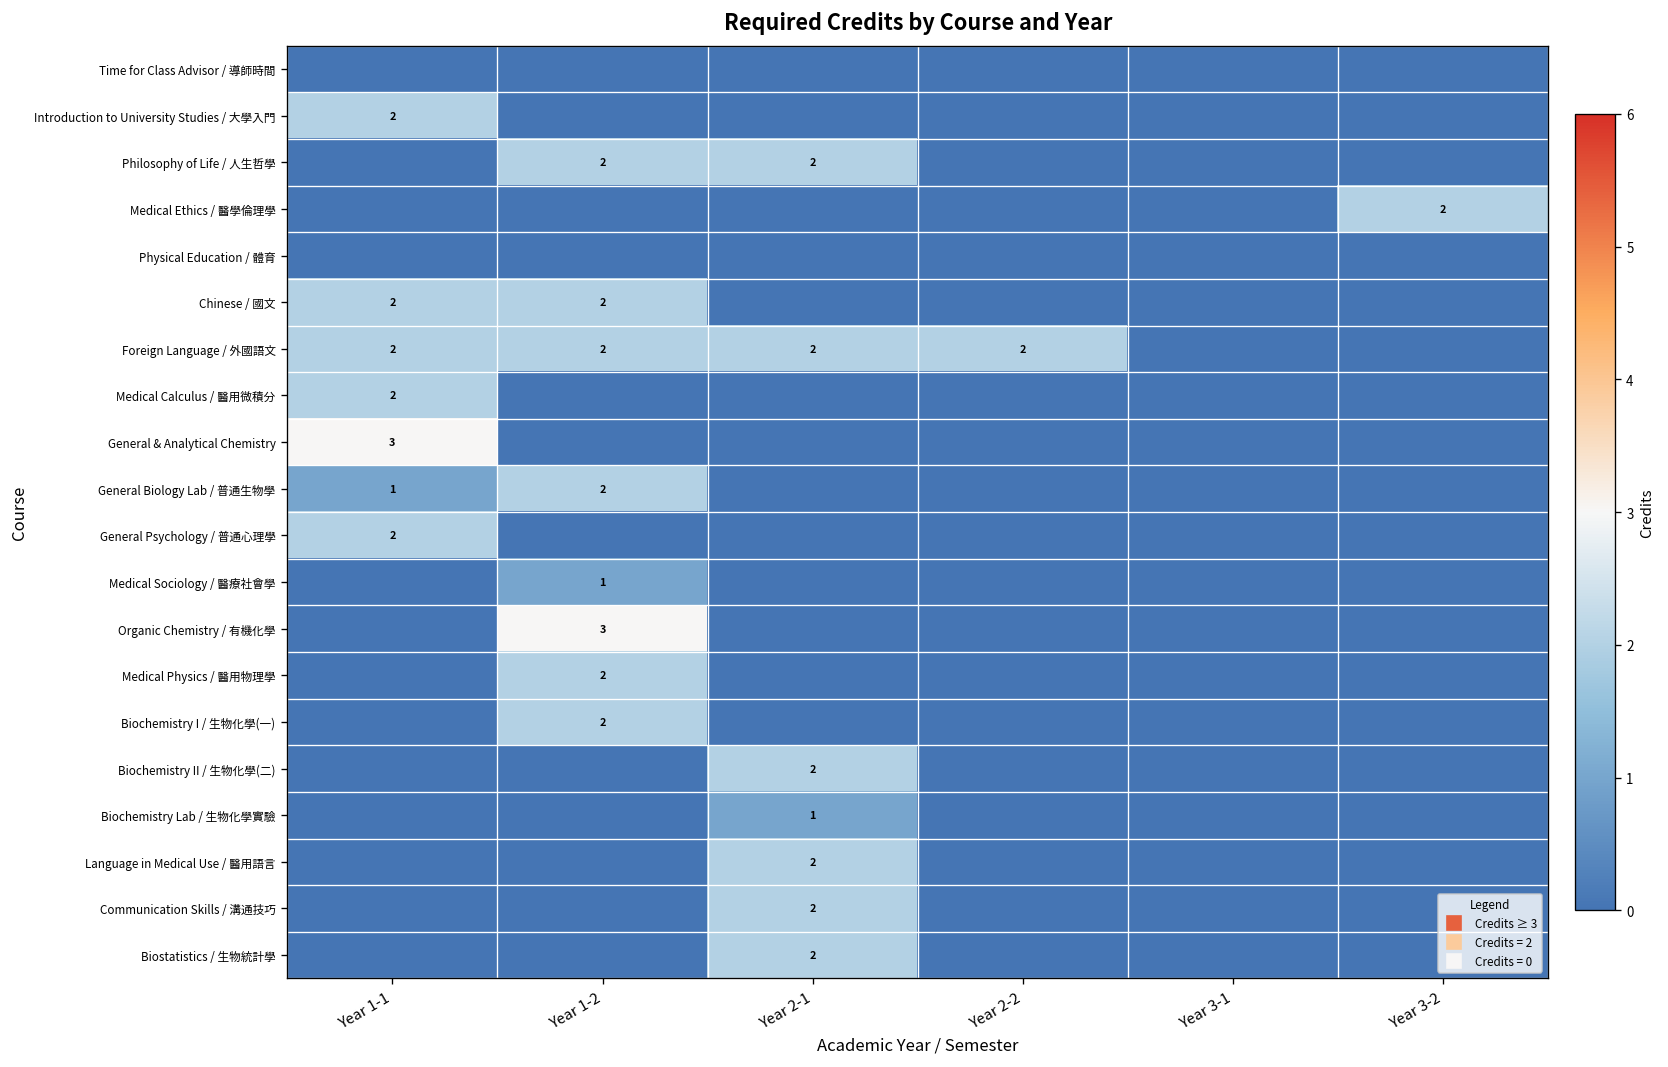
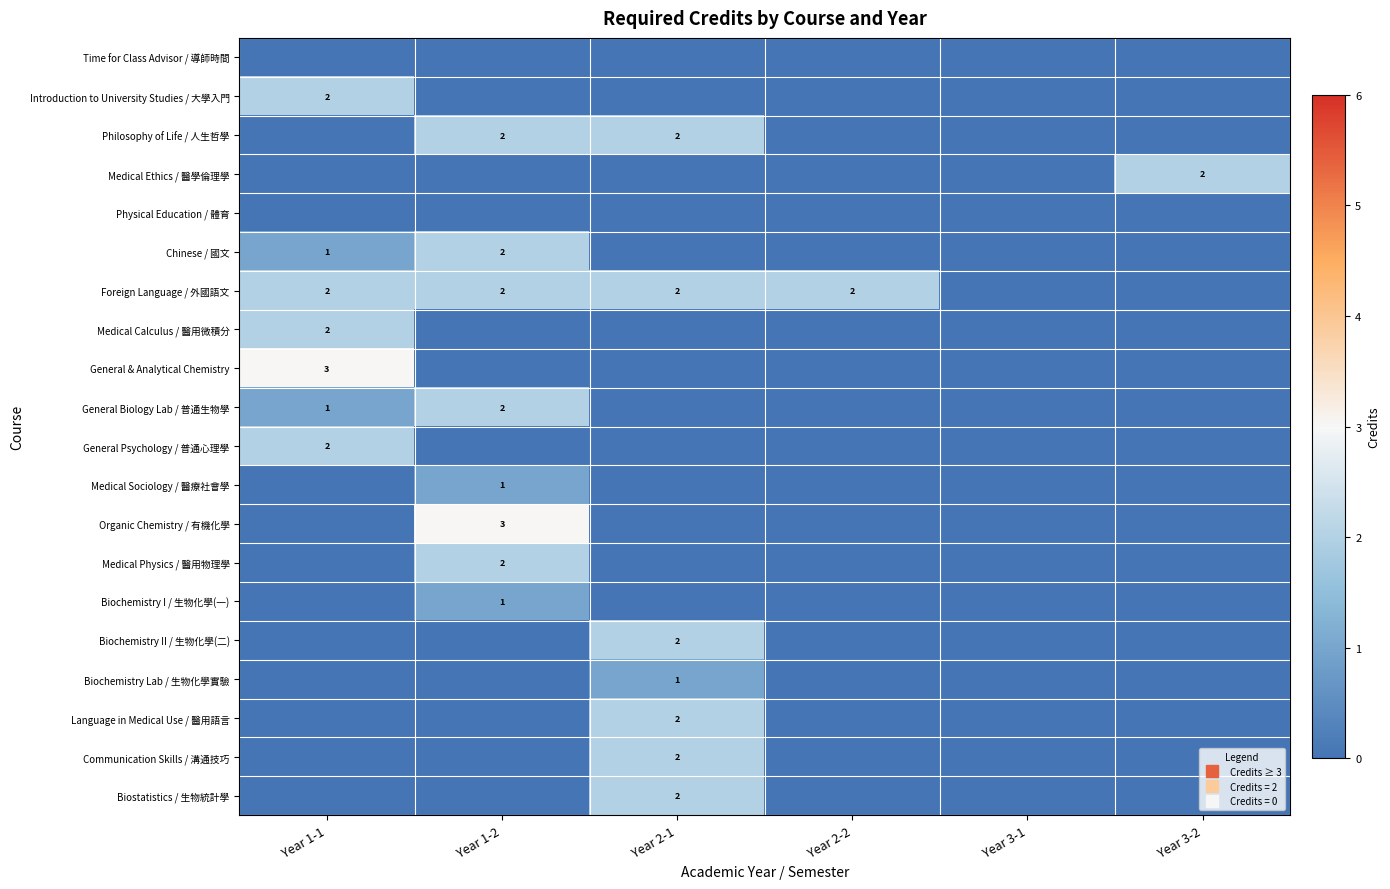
  {
    "Introduction to University Studies / 大學入門": {
      "Year 1-1": 2
    },
    "Philosophy of Life / 人生哲學": {
      "Year 1-2": 2,
      "Year 2-1": 2
    },
    "Medical Ethics / 醫學倫理學": {
      "Year 3-2": 2
    },
    "Chinese / 國文": {
-     "Year 1-1": 2,
+     "Year 1-1": 1,
      "Year 1-2": 2
    },
    "Foreign Language / 外國語文": {
      "Year 1-1": 2,
      "Year 1-2": 2,
      "Year 2-1": 2,
      "Year 2-2": 2
    },
    "Medical Calculus / 醫用微積分": {
      "Year 1-1": 2
    },
    "General & Analytical Chemistry": {
      "Year 1-1": 3
    },
    "General Biology Lab / 普通生物學": {
      "Year 1-1": 1,
      "Year 1-2": 2
    },
    "General Psychology / 普通心理學": {
      "Year 1-1": 2
    },
    "Medical Sociology / 醫療社會學": {
      "Year 1-2": 1
    },
    "Organic Chemistry / 有機化學": {
      "Year 1-2": 3
    },
    "Medical Physics / 醫用物理學": {
      "Year 1-2": 2
    },
    "Biochemistry I / 生物化學(一)": {
-     "Year 1-2": 2
+     "Year 1-2": 1
    },
    "Biochemistry II / 生物化學(二)": {
      "Year 2-1": 2
    },
    "Biochemistry Lab / 生物化學實驗": {
      "Year 2-1": 1
    },
    "Language in Medical Use / 醫用語言": {
      "Year 2-1": 2
    },
    "Communication Skills / 溝通技巧": {
      "Year 2-1": 2
    },
    "Biostatistics / 生物統計學": {
      "Year 2-1": 2
    }
  }
